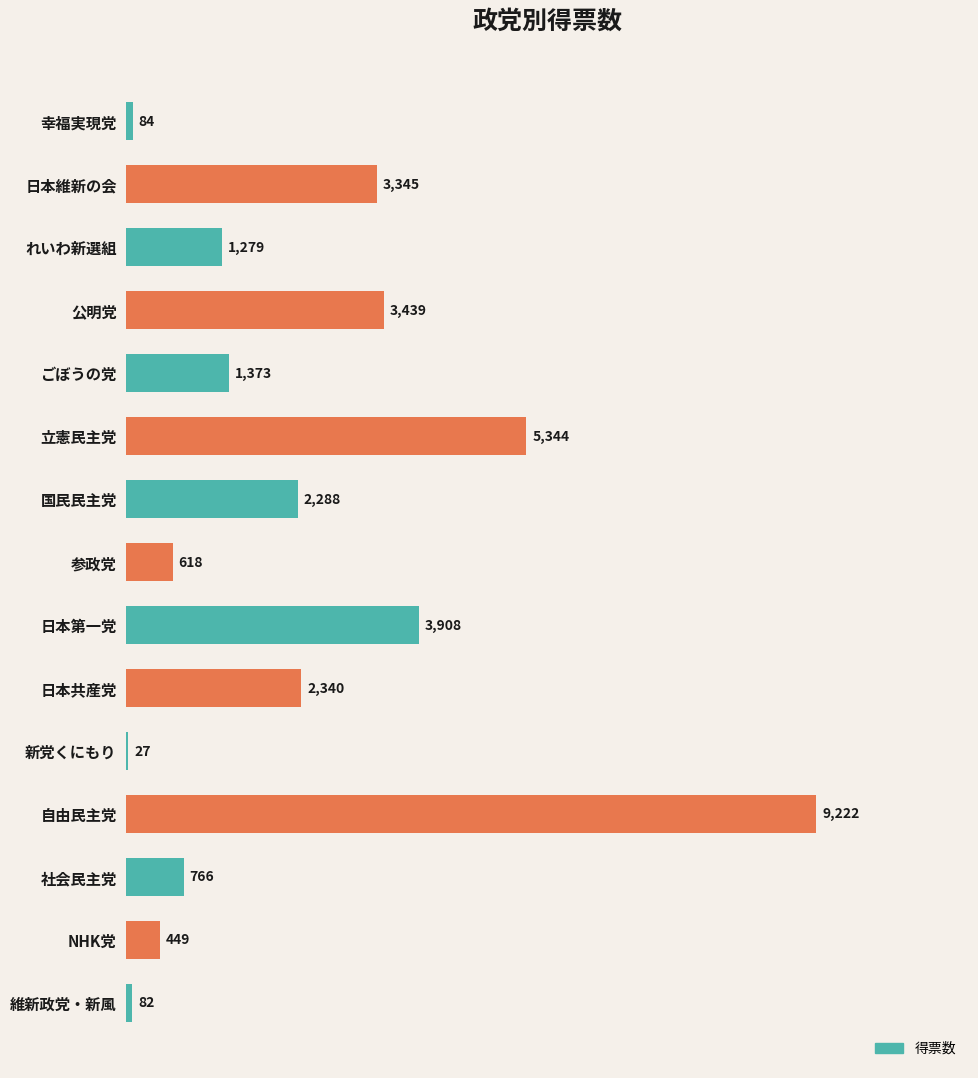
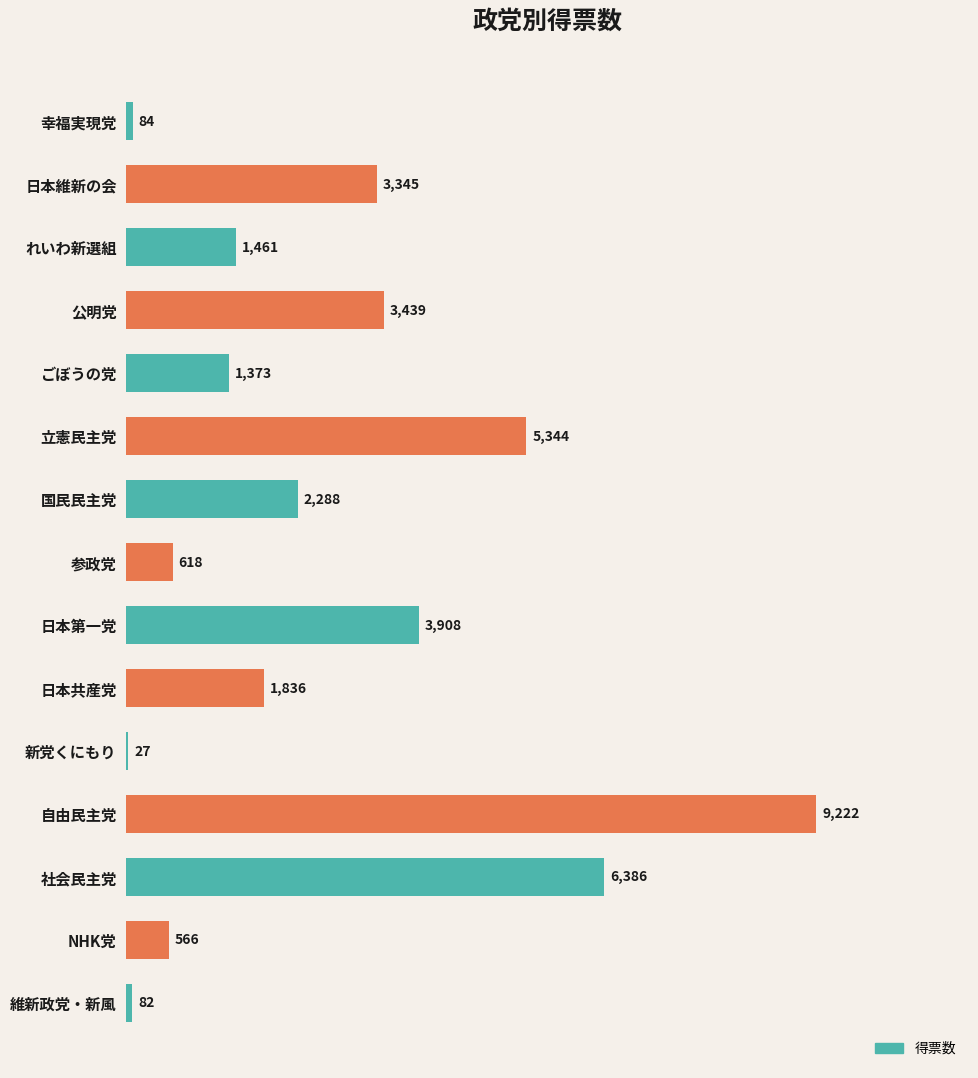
  {
    "幸福実現党": "84",
    "日本維新の会": "3,345",
-   "れいわ新選組": "1,279",
+   "れいわ新選組": "1,461",
    "公明党": "3,439",
    "ごぼうの党": "1,373",
    "立憲民主党": "5,344",
    "国民民主党": "2,288",
    "参政党": "618",
    "日本第一党": "3,908",
-   "日本共産党": "2,340",
+   "日本共産党": "1,836",
    "新党くにもり": "27",
    "自由民主党": "9,222",
-   "社会民主党": "766",
-   "NHK党": "449",
+   "社会民主党": "6,386",
+   "NHK党": "566",
    "維新政党・新風": "82"
  }
